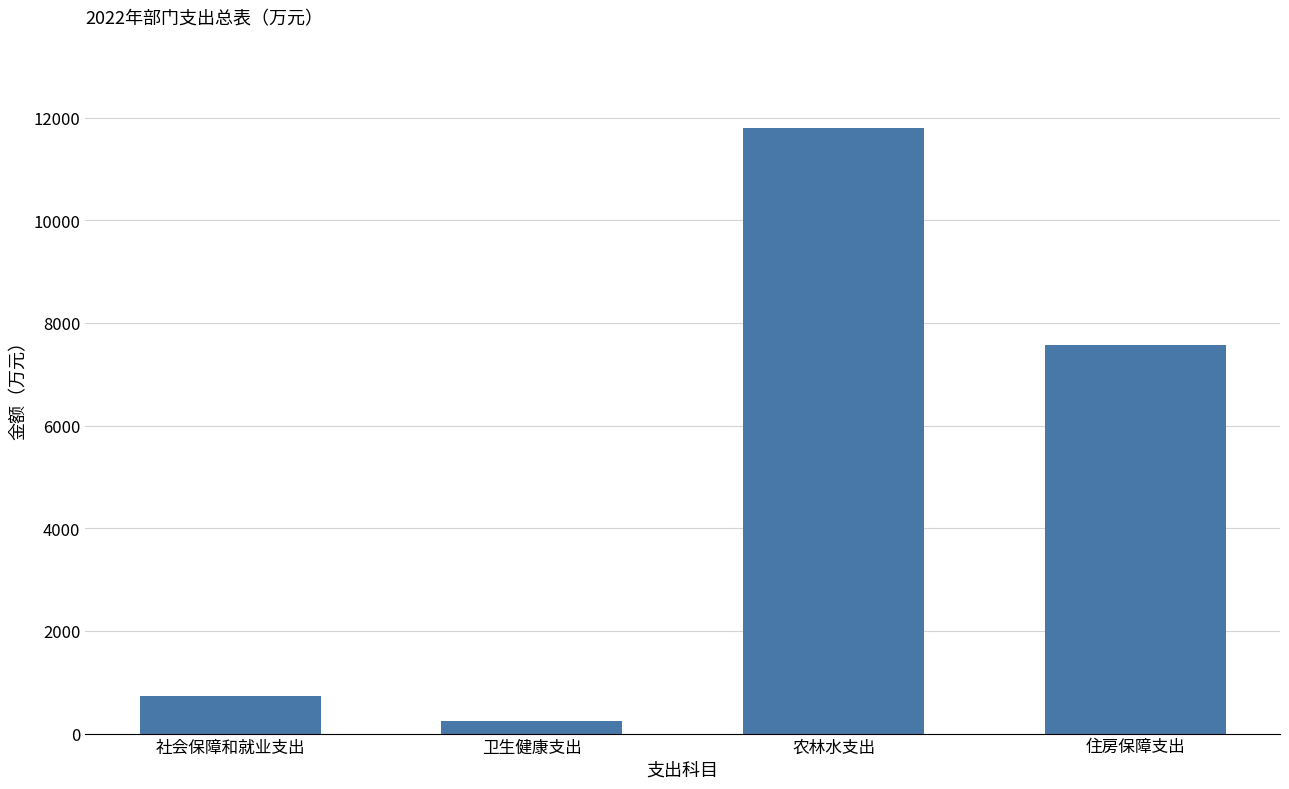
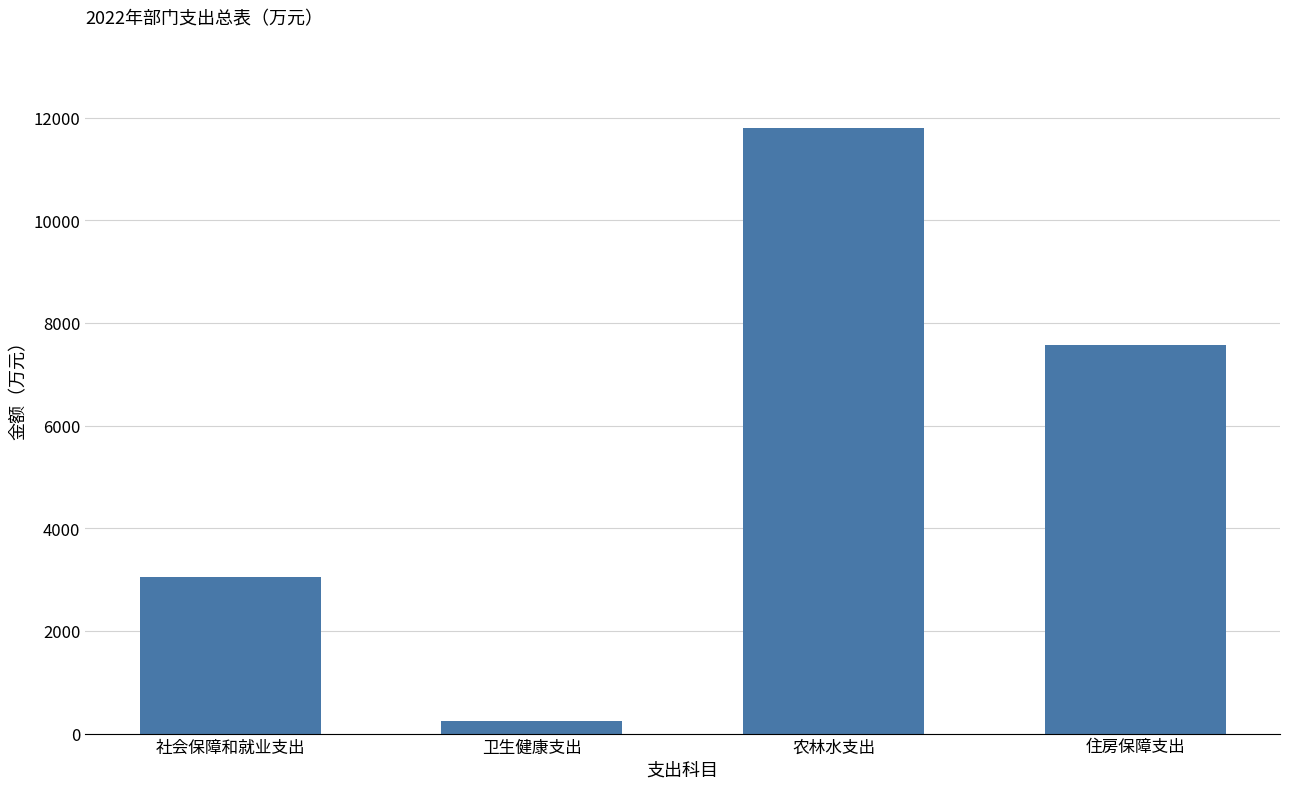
  {
-   "社会保障和就业支出": 700,
+   "社会保障和就业支出": 3100,
    "卫生健康支出": 300,
    "农林水支出": 11800,
    "住房保障支出": 7600
  }
